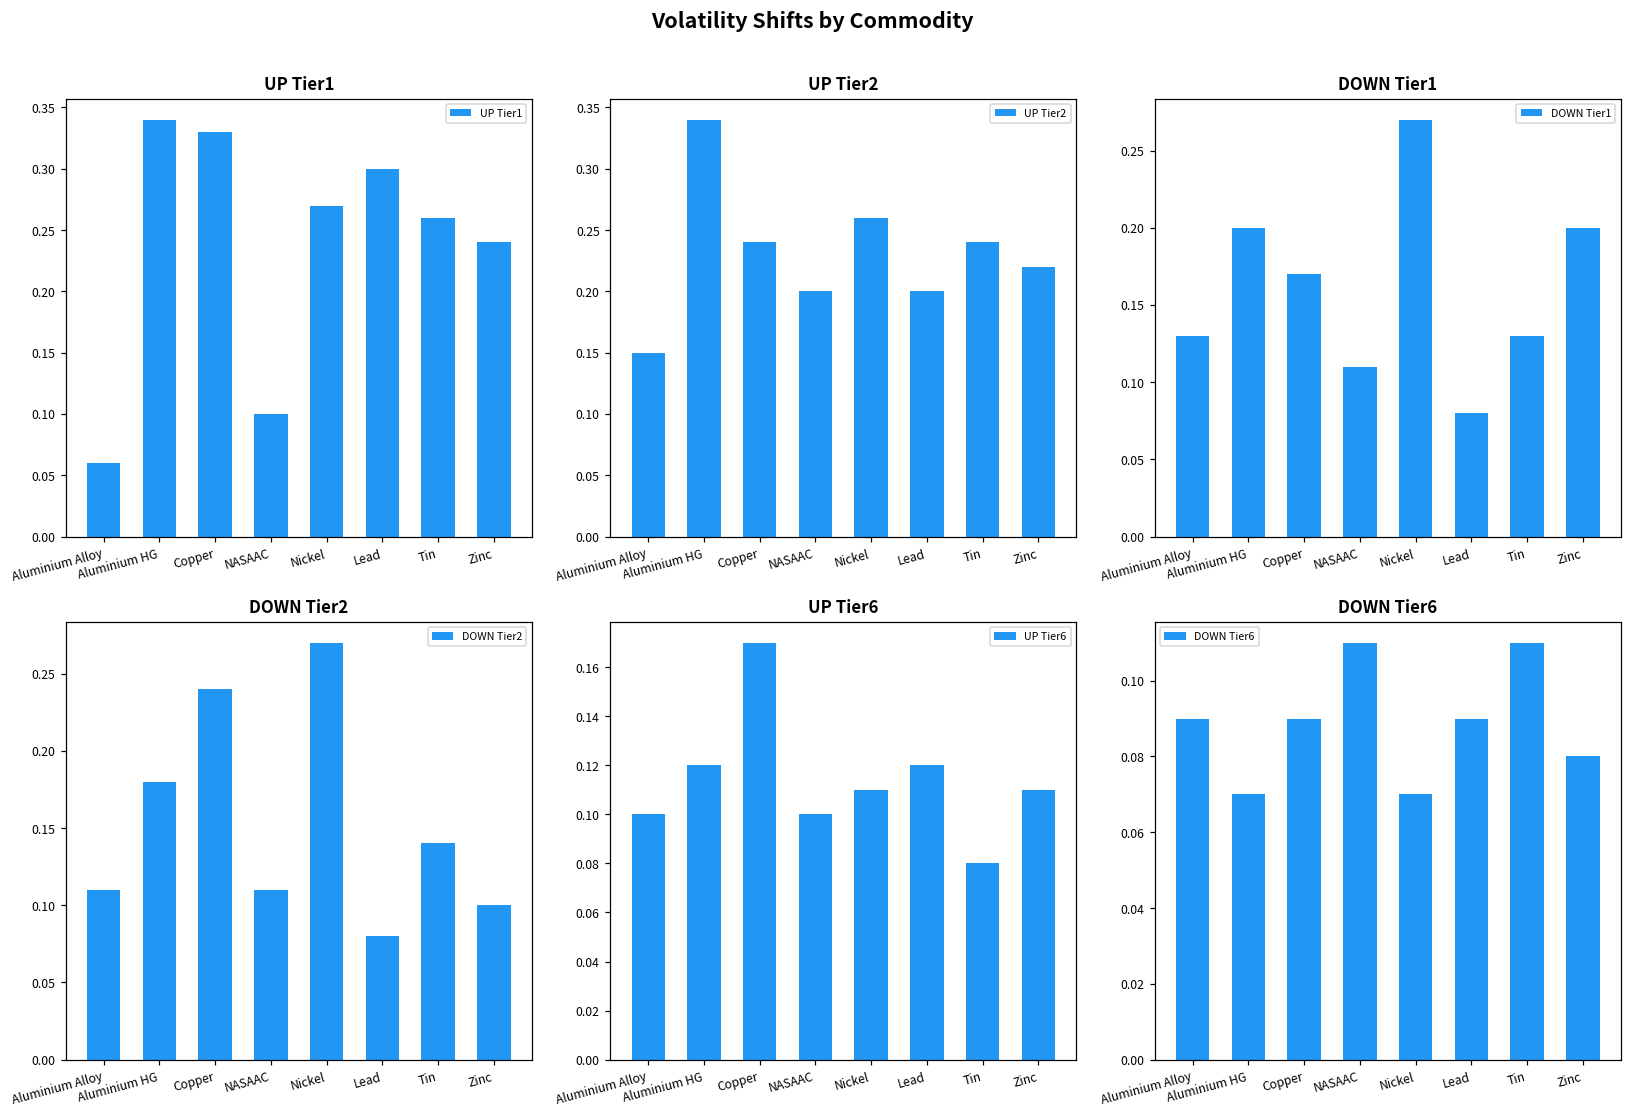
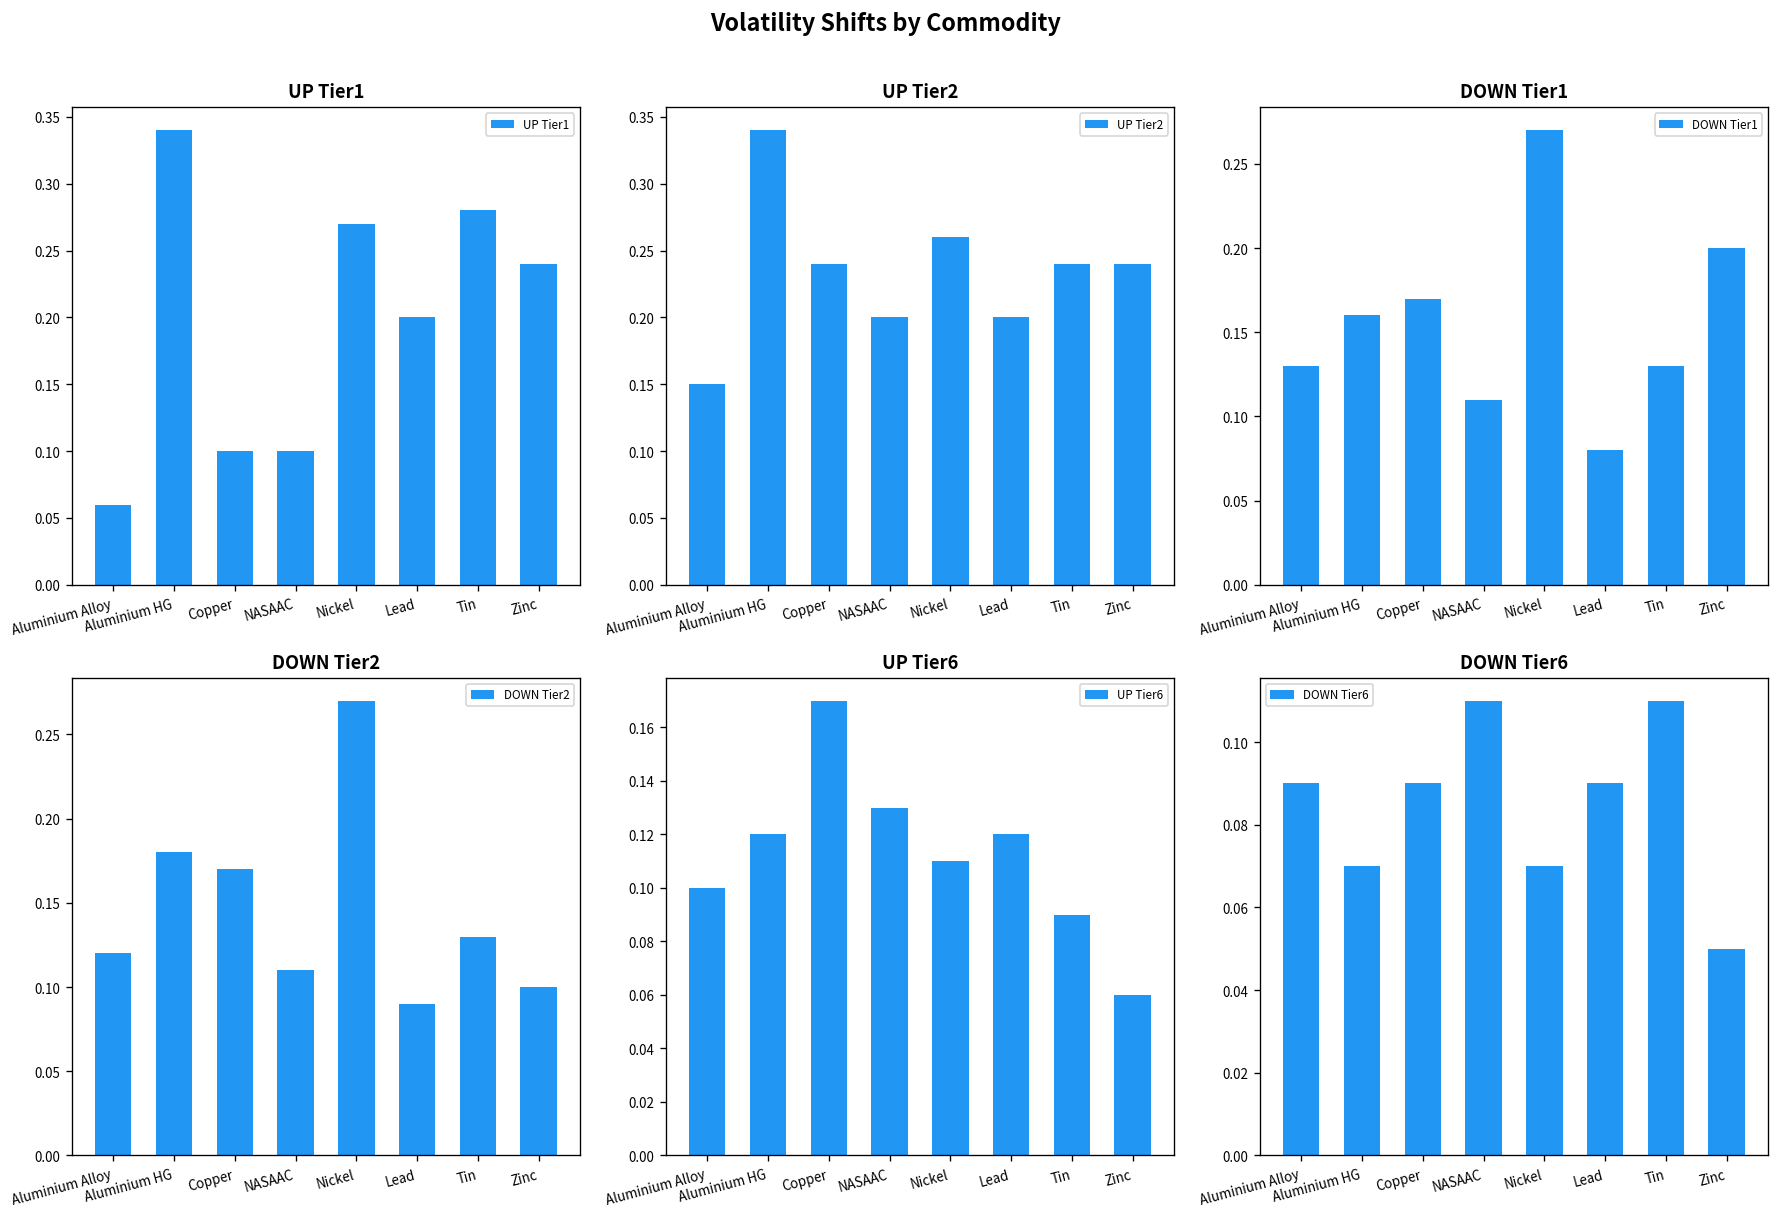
  {
    "UP Tier1": {
      "Aluminium Alloy": 0.06,
      "Aluminium HG": 0.34,
-     "Copper": 0.33,
+     "Copper": 0.10,
      "NASAAC": 0.10,
      "Nickel": 0.27,
-     "Lead": 0.3,
-     "Tin": 0.26,
+     "Lead": 0.2,
+     "Tin": 0.28,
      "Zinc": 0.24
    },
    "UP Tier2": {
      "Aluminium Alloy": 0.15,
      "Aluminium HG": 0.34,
      "Copper": 0.24,
      "NASAAC": 0.20,
      "Nickel": 0.26,
      "Lead": 0.20,
      "Tin": 0.24,
-     "Zinc": 0.22
+     "Zinc": 0.24
    },
    "DOWN Tier1": {
      "Aluminium Alloy": 0.13,
-     "Aluminium HG": 0.20,
+     "Aluminium HG": 0.16,
      "Copper": 0.17,
      "NASAAC": 0.11,
      "Nickel": 0.27,
      "Lead": 0.08,
      "Tin": 0.13,
      "Zinc": 0.20
    },
    "DOWN Tier2": {
-     "Aluminium Alloy": 0.11,
+     "Aluminium Alloy": 0.12,
      "Aluminium HG": 0.18,
-     "Copper": 0.24,
+     "Copper": 0.17,
      "NASAAC": 0.11,
      "Nickel": 0.27,
-     "Lead": 0.08,
-     "Tin": 0.14,
+     "Lead": 0.09,
+     "Tin": 0.13,
      "Zinc": 0.10
    },
    "UP Tier6": {
      "Aluminium Alloy": 0.10,
      "Aluminium HG": 0.12,
      "Copper": 0.17,
-     "NASAAC": 0.10,
+     "NASAAC": 0.13,
      "Nickel": 0.11,
      "Lead": 0.12,
-     "Tin": 0.08,
-     "Zinc": 0.11
+     "Tin": 0.09,
+     "Zinc": 0.06
    },
    "DOWN Tier6": {
      "Aluminium Alloy": 0.09,
      "Aluminium HG": 0.07,
      "Copper": 0.09,
      "NASAAC": 0.11,
      "Nickel": 0.07,
      "Lead": 0.09,
      "Tin": 0.11,
-     "Zinc": 0.08
+     "Zinc": 0.05
    }
  }
